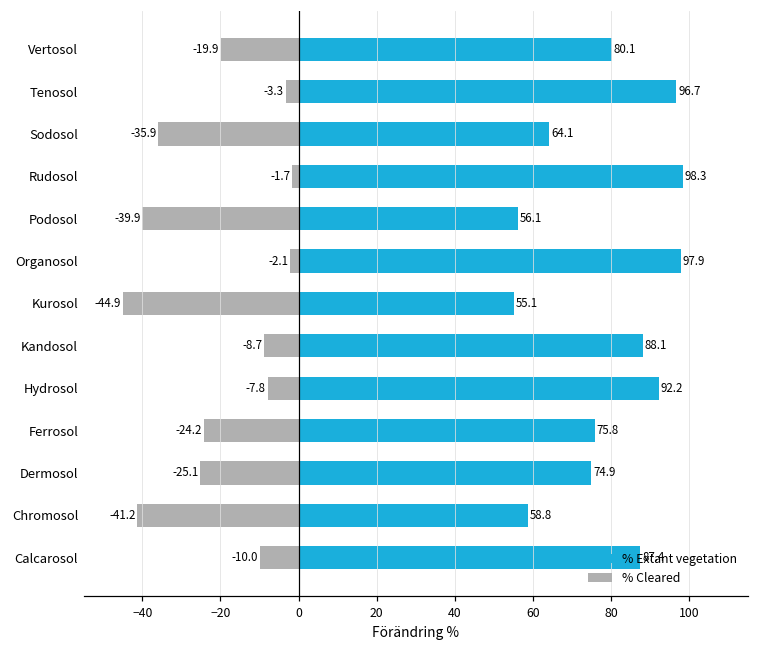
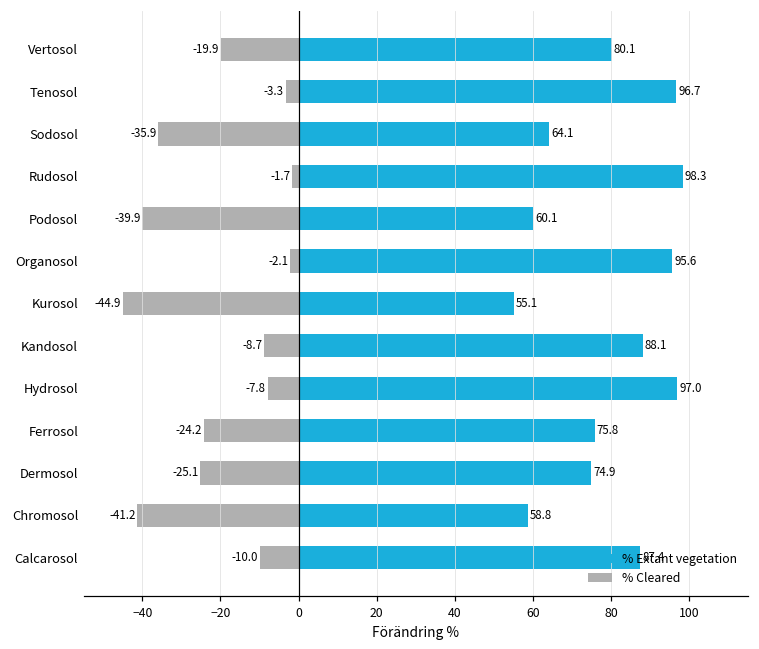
  {
    "% Extant vegetation": {
      "Vertosol": 80.1,
      "Tenosol": 96.7,
      "Sodosol": 64.1,
      "Rudosol": 98.3,
-     "Podosol": 56.1,
-     "Organosol": 97.9,
+     "Podosol": 60.1,
+     "Organosol": 95.6,
      "Kurosol": 55.1,
      "Kandosol": 88.1,
-     "Hydrosol": 92.2,
+     "Hydrosol": 97.0,
      "Ferrosol": 75.8,
      "Dermosol": 74.9,
      "Chromosol": 58.8,
      "Calcarosol": 87.4
    },
    "% Cleared": {
      "Vertosol": -19.9,
      "Tenosol": -3.3,
      "Sodosol": -35.9,
      "Rudosol": -1.7,
      "Podosol": -39.9,
      "Organosol": -2.1,
      "Kurosol": -44.9,
      "Kandosol": -8.7,
      "Hydrosol": -7.8,
      "Ferrosol": -24.2,
      "Dermosol": -25.1,
      "Chromosol": -41.2,
      "Calcarosol": -10.0
    }
  }
